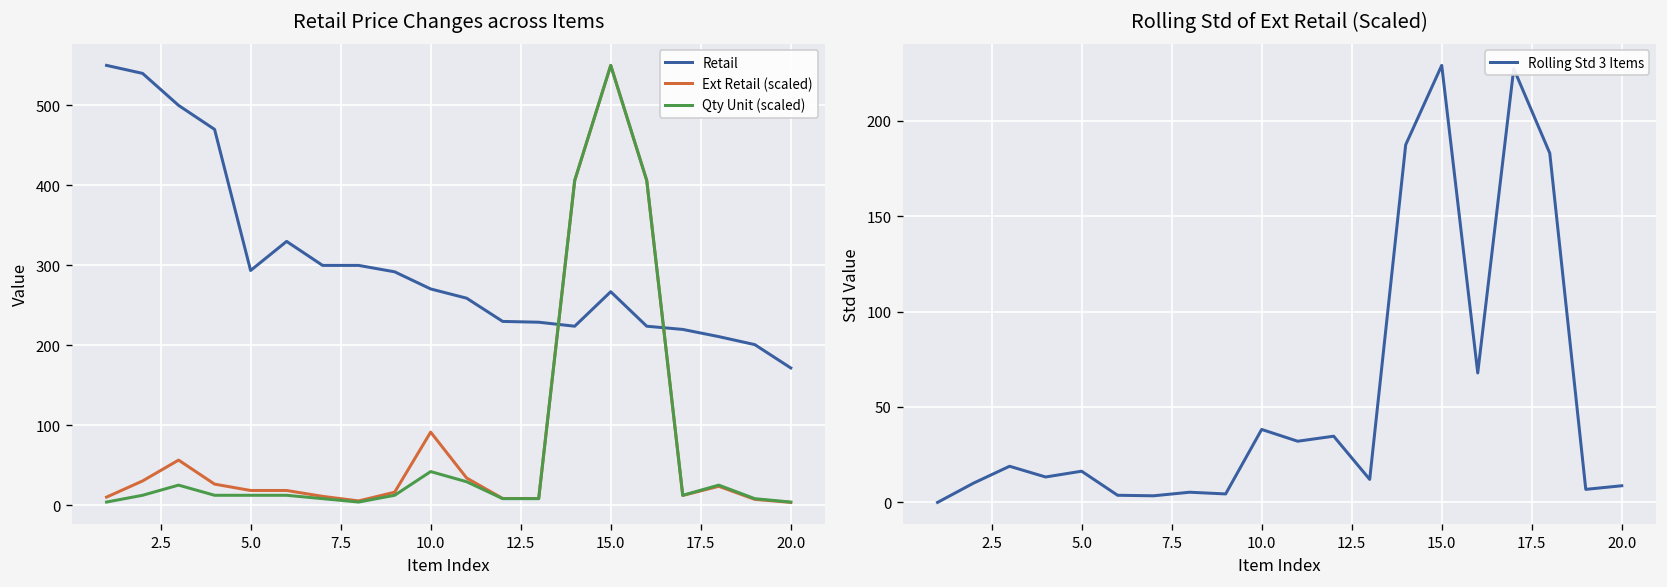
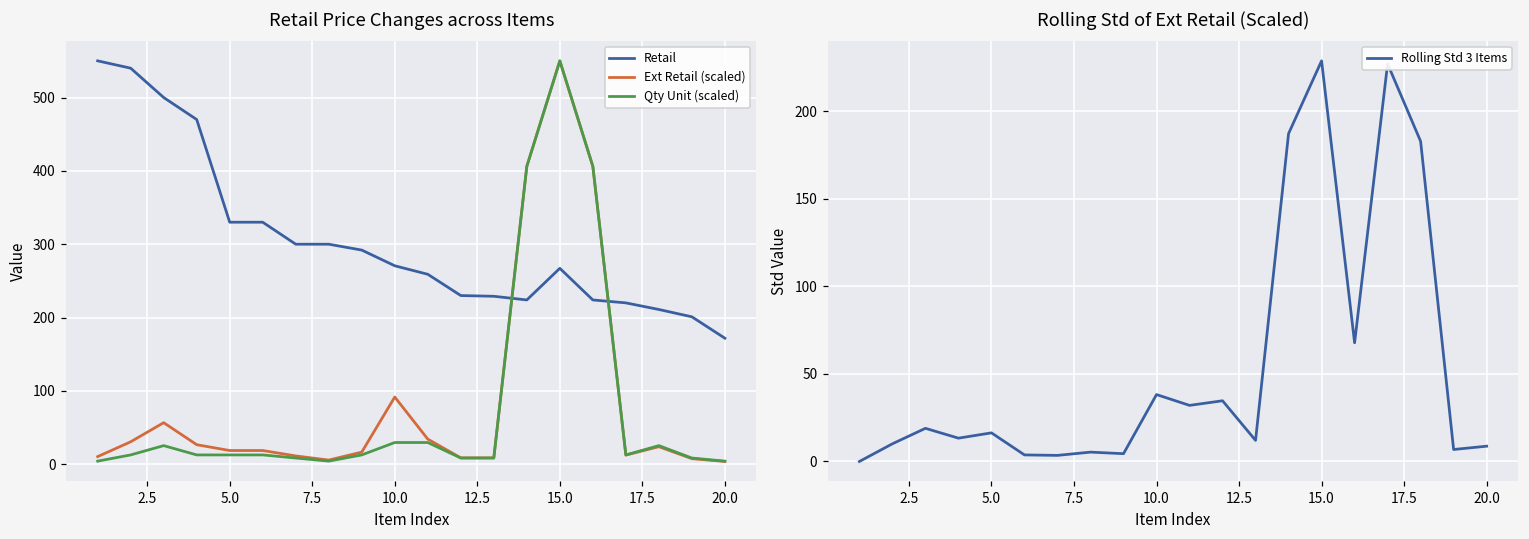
  {
    "Retail Price Changes across Items": {
      "Retail": {
-       "5.0": 290,
+       "5.0": 330,
        "10.0": 270,
        "15.0": 270,
        "20.0": 170
      },
      "Ext Retail (scaled)": {
        "5.0": 20,
        "10.0": 90
      },
      "Qty Unit (scaled)": {
        "5.0": 10,
-       "10.0": 40
+       "10.0": 30
      }
    },
    "Rolling Std of Ext Retail (Scaled)": {
      "5.0": 16,
      "10.0": 38,
      "15.0": 229,
      "20.0": 9
    }
  }
